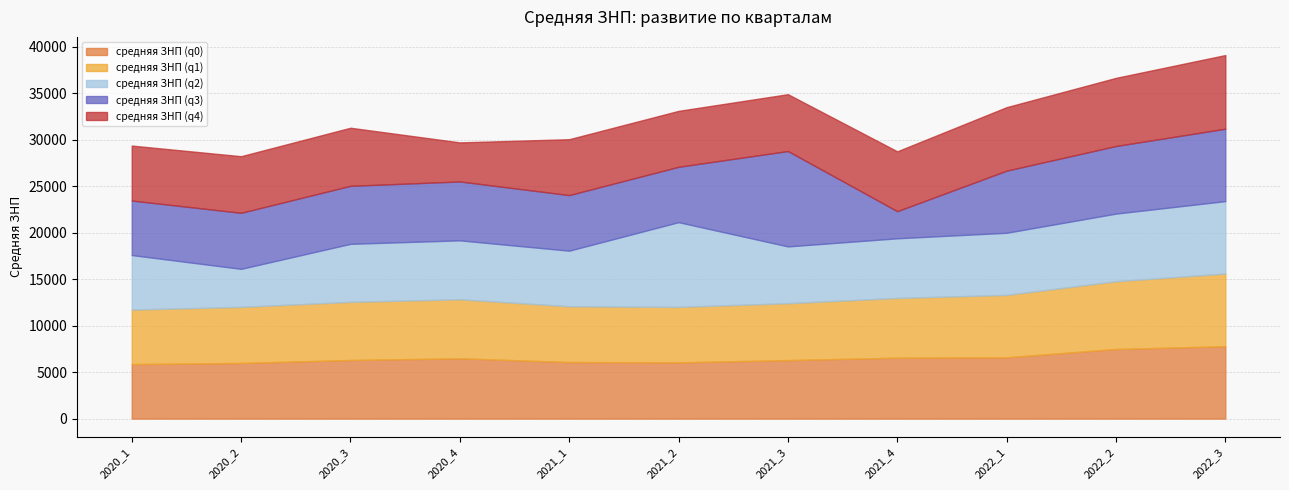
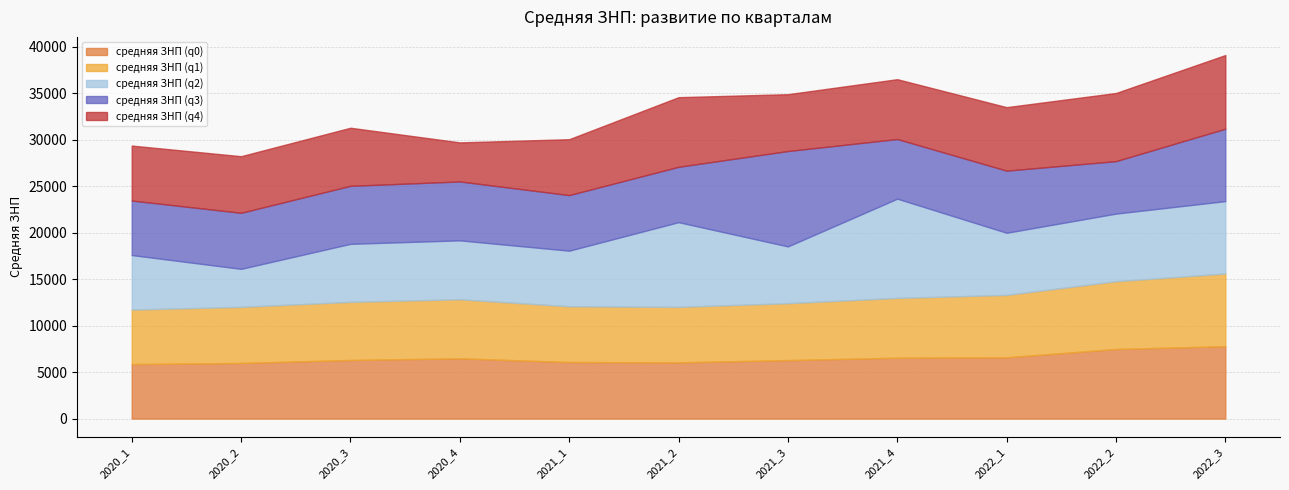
  {
    "средняя ЗНП (q2)": {
      "2020_1": 6000,
      "2020_2": 4000,
      "2020_3": 6000,
      "2020_4": 6000,
      "2021_1": 6000,
      "2021_2": 9000,
      "2021_3": 6000,
-     "2021_4": 6000,
+     "2021_4": 11000,
      "2022_1": 7000,
      "2022_2": 7000,
      "2022_3": 8000
    },
    "средняя ЗНП (q3)": {
      "2020_1": 6000,
      "2020_2": 6000,
      "2020_3": 6000,
      "2020_4": 6000,
      "2021_1": 6000,
      "2021_2": 6000,
      "2021_3": 10000,
-     "2021_4": 3000,
+     "2021_4": 6000,
      "2022_1": 7000,
-     "2022_2": 7000,
+     "2022_2": 6000,
      "2022_3": 8000
    },
    "средняя ЗНП (q4)": {
      "2020_1": 6000,
      "2020_2": 6000,
      "2020_3": 6000,
      "2020_4": 4000,
      "2021_1": 6000,
-     "2021_2": 6000,
+     "2021_2": 7000,
      "2021_3": 6000,
      "2021_4": 6000,
      "2022_1": 7000,
      "2022_2": 7000,
      "2022_3": 8000
    }
  }
